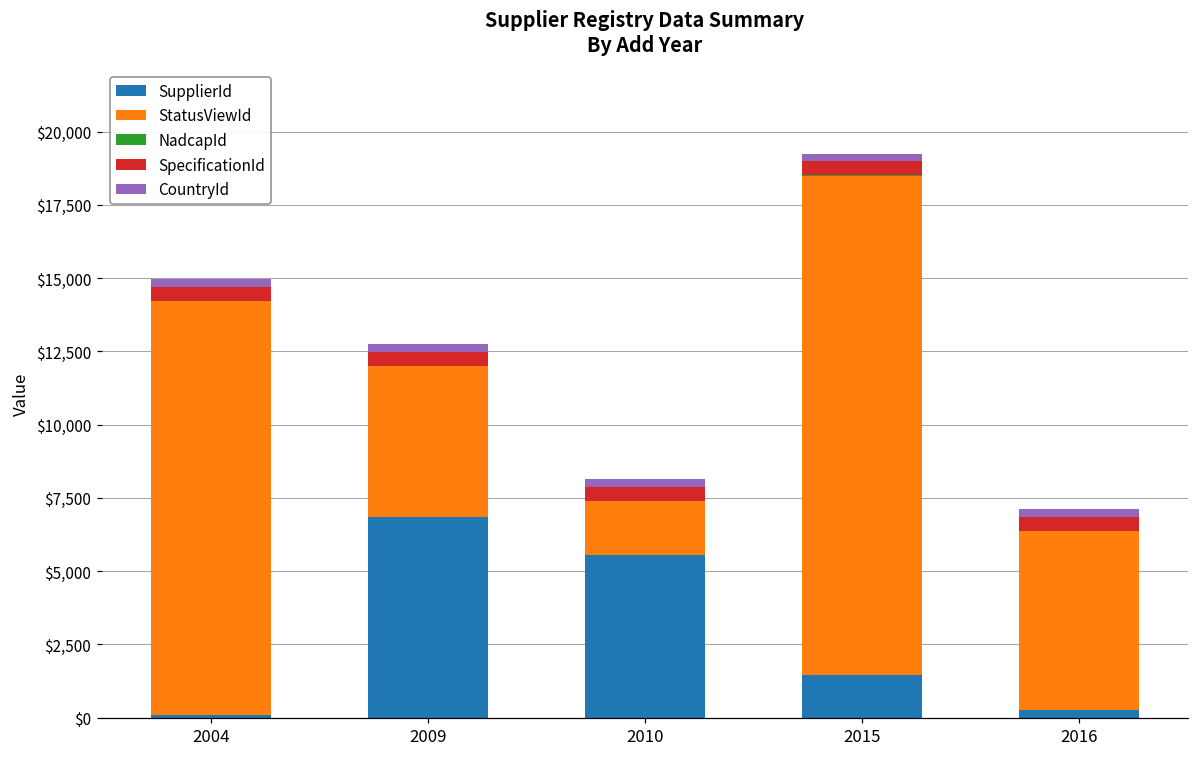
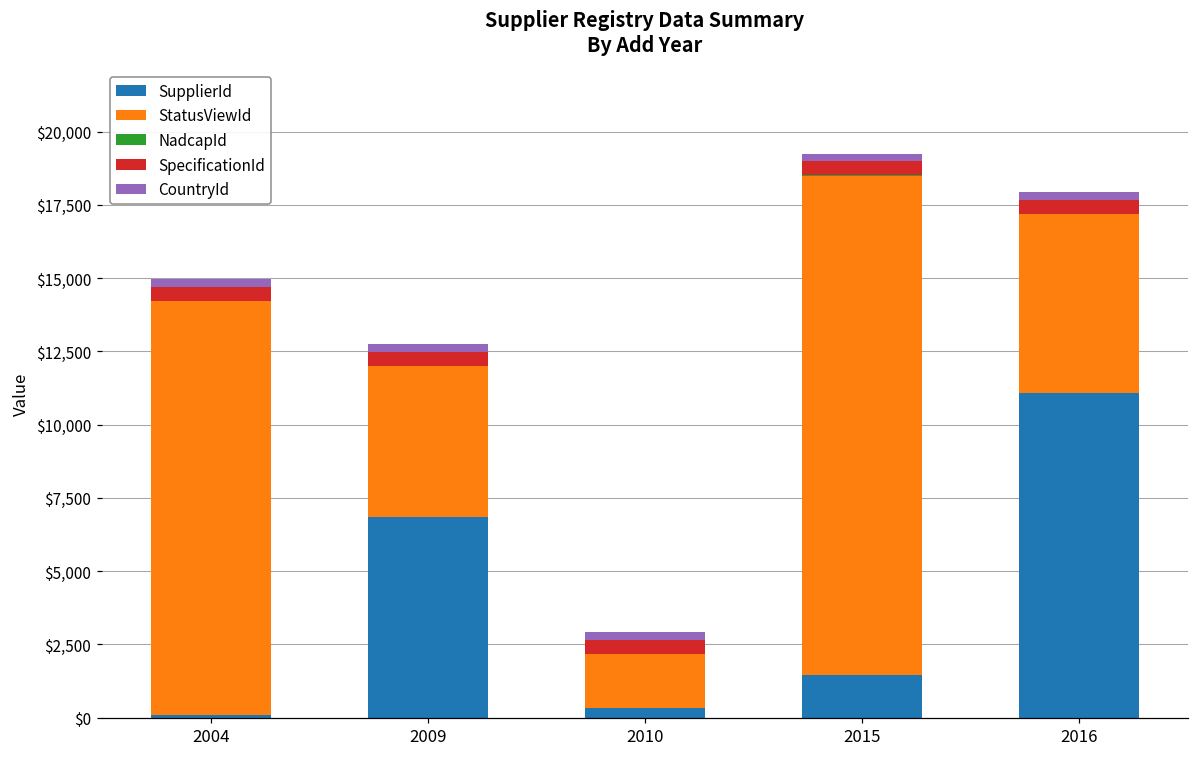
  {
    "SupplierId": {
      "2009": "$6,800",
-     "2010": "$5,600",
+     "2010": "$300",
      "2015": "$1,500",
-     "2016": "$300"
+     "2016": "$11,100"
    },
    "NadcapId": {
      "2004": "$14,100",
      "2009": "$5,200",
      "2010": "$1,800",
      "2015": "$17,000",
      "2016": "$6,100"
    },
    "SpecificationId": {
      "2004": "$500",
      "2009": "$500",
      "2010": "$500",
      "2015": "$500",
      "2016": "$500"
    },
    "CountryId": {
      "2004": "$300",
      "2009": "$300",
      "2010": "$300",
      "2015": "$300",
      "2016": "$300"
    }
  }
